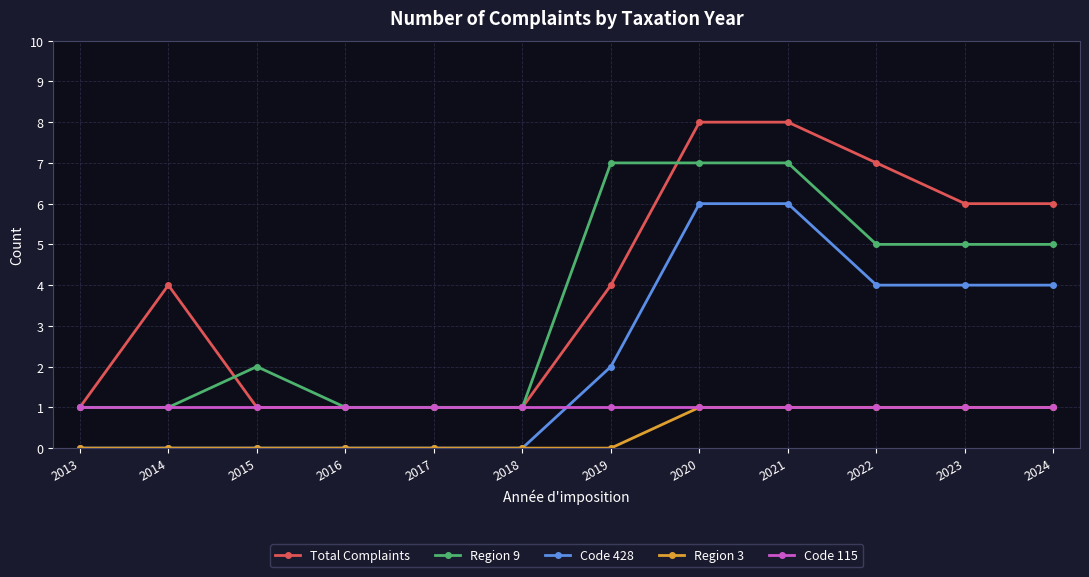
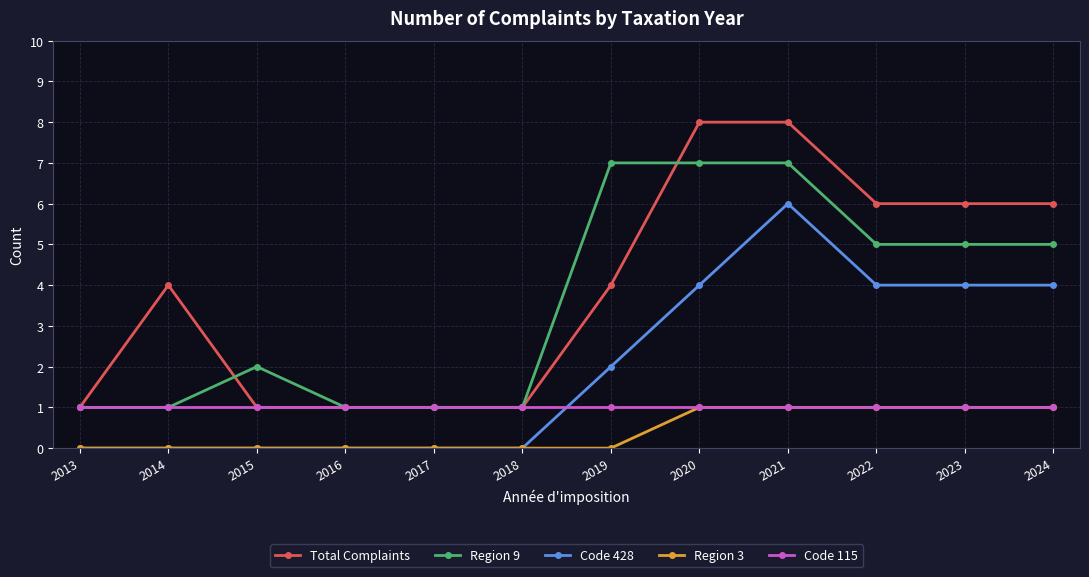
  {
    "Total Complaints": {
      "2014": 4,
      "2019": 4,
      "2020": 8,
      "2021": 8,
-     "2022": 7,
+     "2022": 6,
      "2023": 6,
      "2024": 6
    },
    "Region 9": {
      "2015": 2,
      "2019": 7,
      "2020": 7,
      "2021": 7,
      "2022": 5,
      "2023": 5,
      "2024": 5
    },
    "Code 428": {
      "2019": 2,
-     "2020": 6,
+     "2020": 4,
      "2021": 6,
      "2022": 4,
      "2023": 4,
      "2024": 4
    },
    "Region 3": {
      "2019": 0
    },
    "Code 115": {
      "2019": 1
    }
  }
